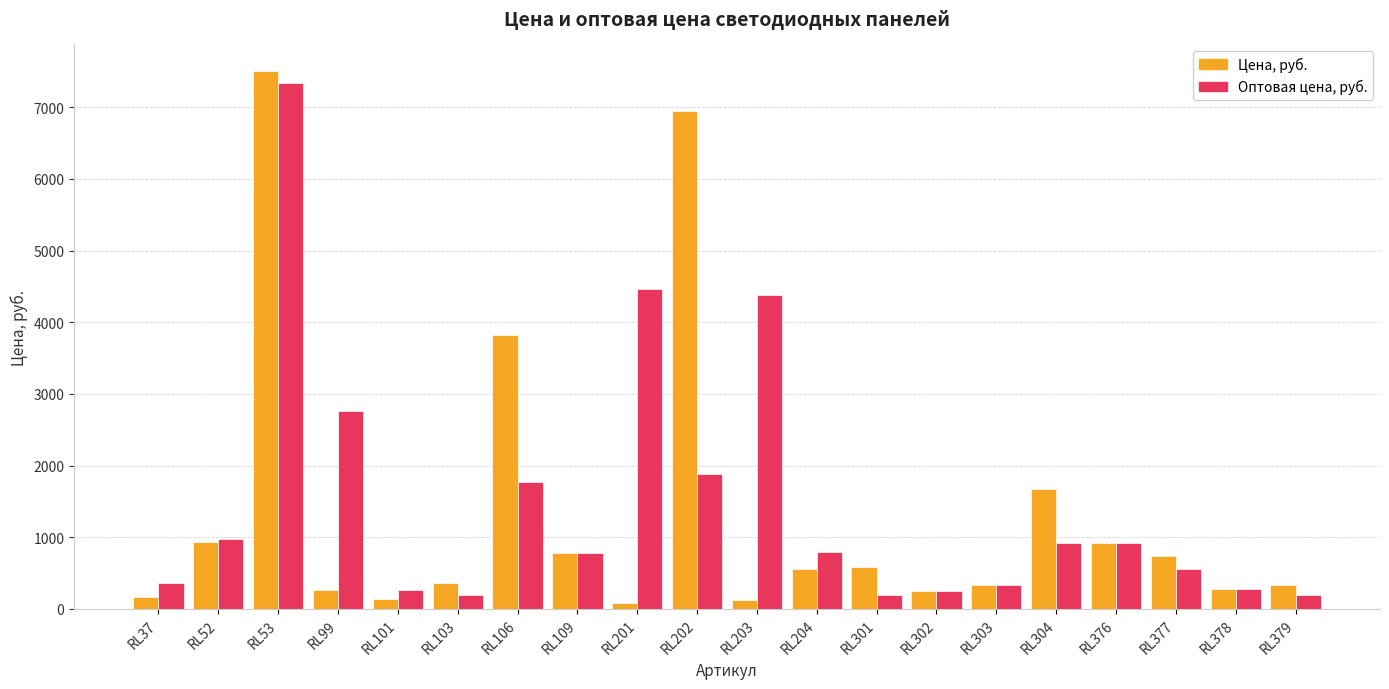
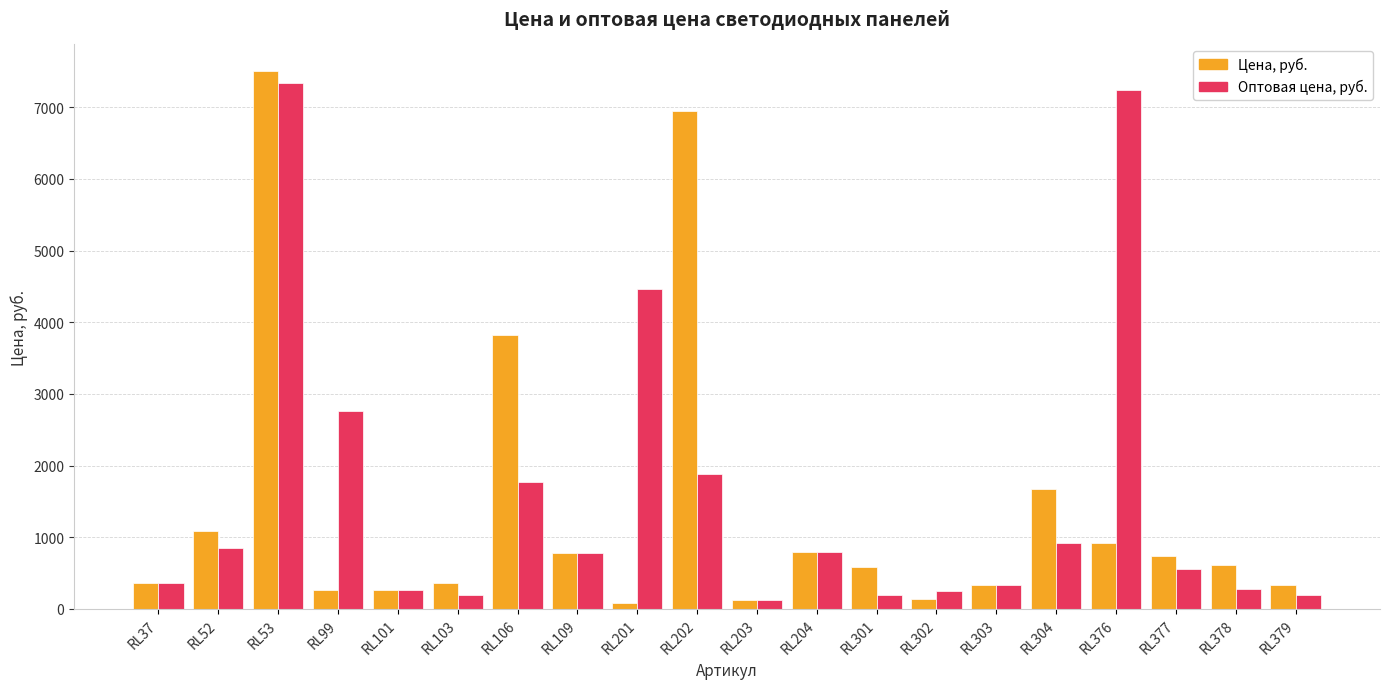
  {
    "Цена, руб.": {
-     "RL37": 200,
-     "RL52": 900,
+     "RL37": 400,
+     "RL52": 1100,
      "RL53": 7500,
      "RL99": 300,
-     "RL101": 100,
+     "RL101": 300,
      "RL103": 400,
      "RL106": 3800,
      "RL109": 800,
      "RL201": 100,
      "RL202": 6900,
      "RL203": 100,
-     "RL204": 600,
+     "RL204": 800,
      "RL301": 600,
-     "RL302": 300,
+     "RL302": 100,
      "RL303": 300,
      "RL304": 1700,
      "RL376": 900,
      "RL377": 700,
-     "RL378": 300,
+     "RL378": 600,
      "RL379": 300
    },
    "Оптовая цена, руб.": {
      "RL37": 400,
-     "RL52": 1000,
+     "RL52": 900,
      "RL53": 7300,
      "RL99": 2800,
      "RL101": 300,
      "RL103": 200,
      "RL106": 1800,
      "RL109": 800,
      "RL201": 4500,
      "RL202": 1900,
-     "RL203": 4400,
+     "RL203": 100,
      "RL204": 800,
      "RL301": 200,
      "RL302": 300,
      "RL303": 300,
      "RL304": 900,
-     "RL376": 900,
+     "RL376": 7200,
      "RL377": 600,
      "RL378": 300,
      "RL379": 200
    }
  }
